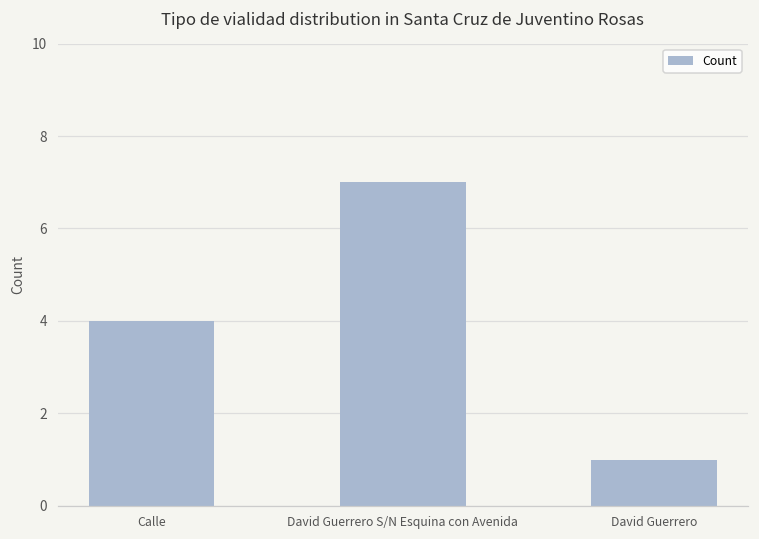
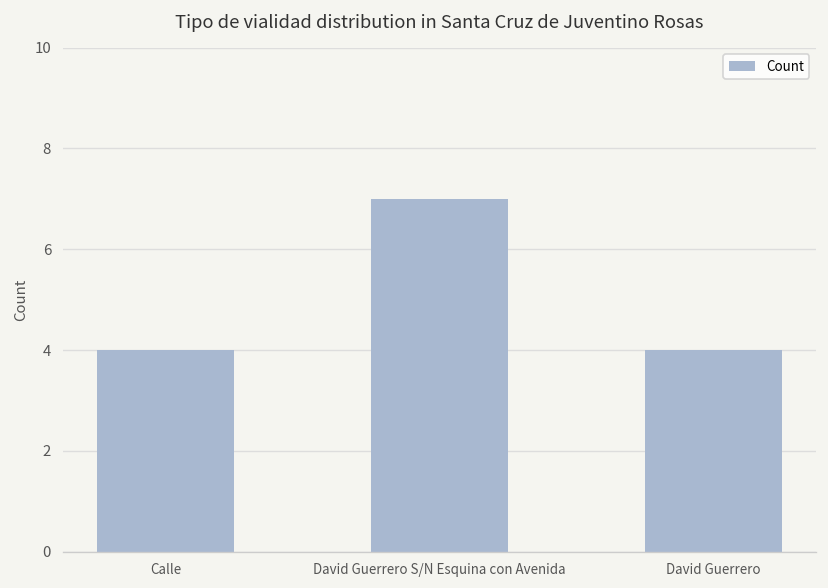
  {
    "Calle": 4,
    "David Guerrero S/N Esquina con Avenida": 7,
-   "David Guerrero": 1
+   "David Guerrero": 4
  }
